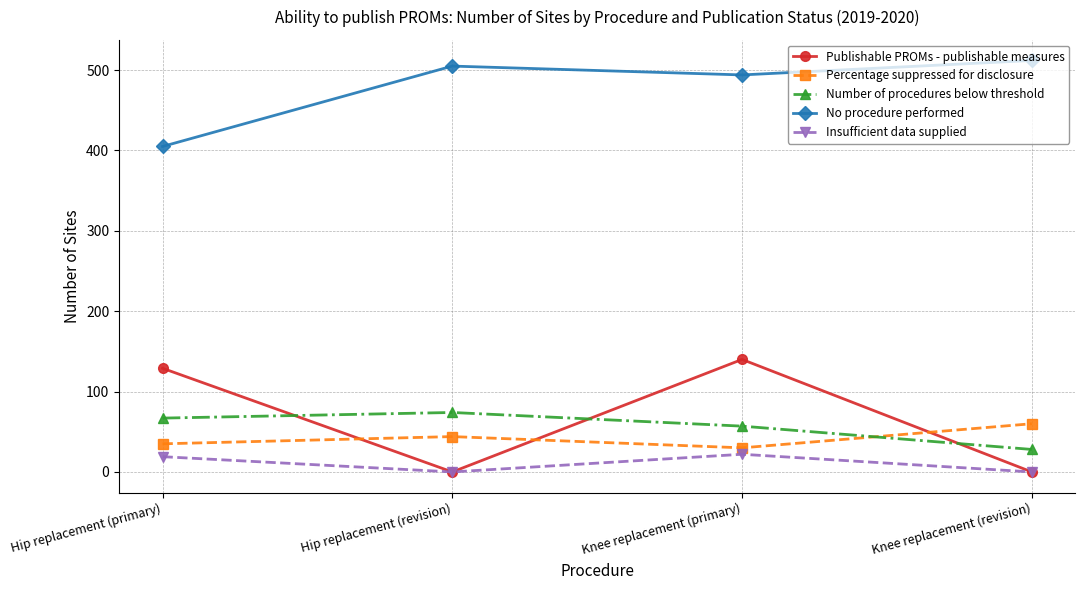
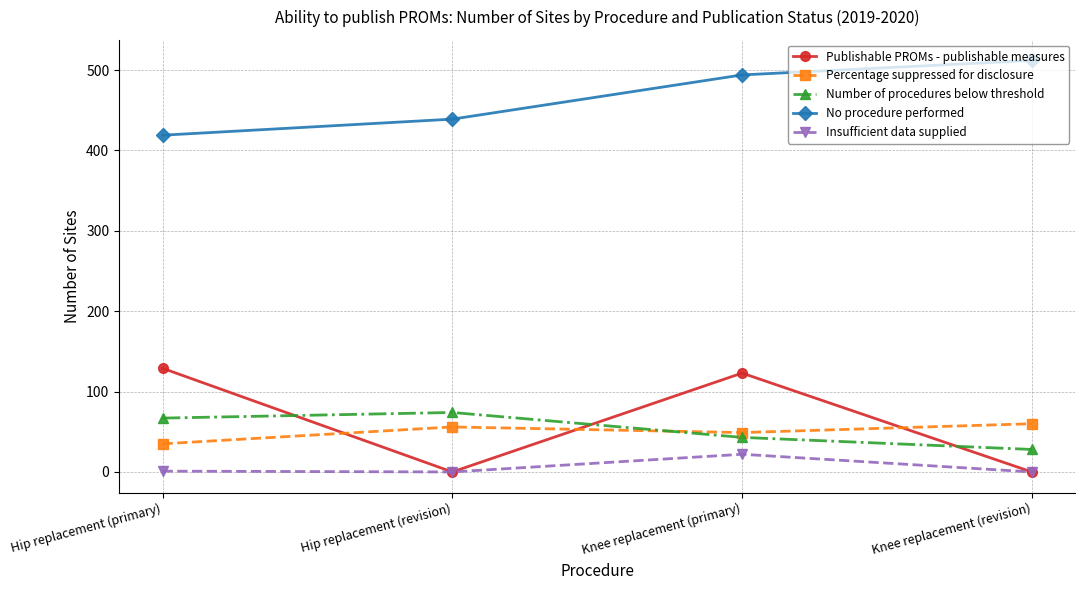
  {
    "Publishable PROMs - publishable measures": {
      "Hip replacement (primary)": 130,
-     "Knee replacement (primary)": 140
+     "Knee replacement (primary)": 120
    },
    "Percentage suppressed for disclosure": {
      "Hip replacement (primary)": 40,
-     "Hip replacement (revision)": 40,
-     "Knee replacement (primary)": 30,
+     "Hip replacement (revision)": 60,
+     "Knee replacement (primary)": 50,
      "Knee replacement (revision)": 60
    },
    "Number of procedures below threshold": {
      "Hip replacement (primary)": 70,
      "Hip replacement (revision)": 70,
-     "Knee replacement (primary)": 60,
+     "Knee replacement (primary)": 40,
      "Knee replacement (revision)": 30
    },
    "No procedure performed": {
-     "Hip replacement (primary)": 410,
-     "Hip replacement (revision)": 510,
+     "Hip replacement (primary)": 420,
+     "Hip replacement (revision)": 440,
      "Knee replacement (primary)": 490
    },
    "Insufficient data supplied": {
-     "Hip replacement (primary)": 20,
+     "Hip replacement (primary)": 0,
      "Knee replacement (primary)": 20
    }
  }
